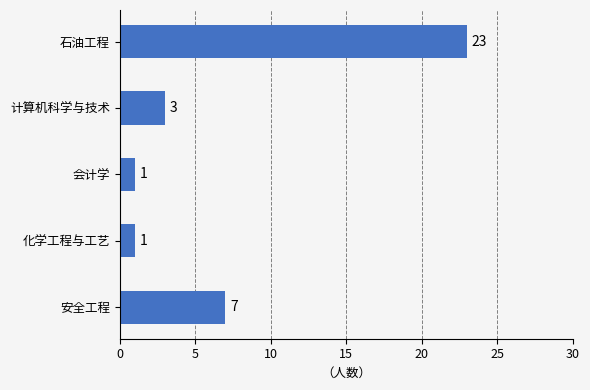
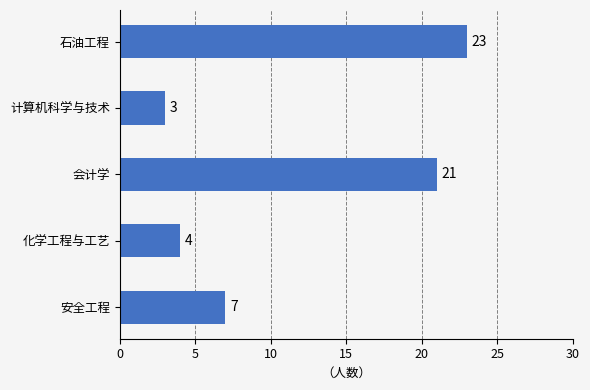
  {
    "石油工程": 23,
    "计算机科学与技术": 3,
-   "会计学": 1,
-   "化学工程与工艺": 1,
+   "会计学": 21,
+   "化学工程与工艺": 4,
    "安全工程": 7
  }
